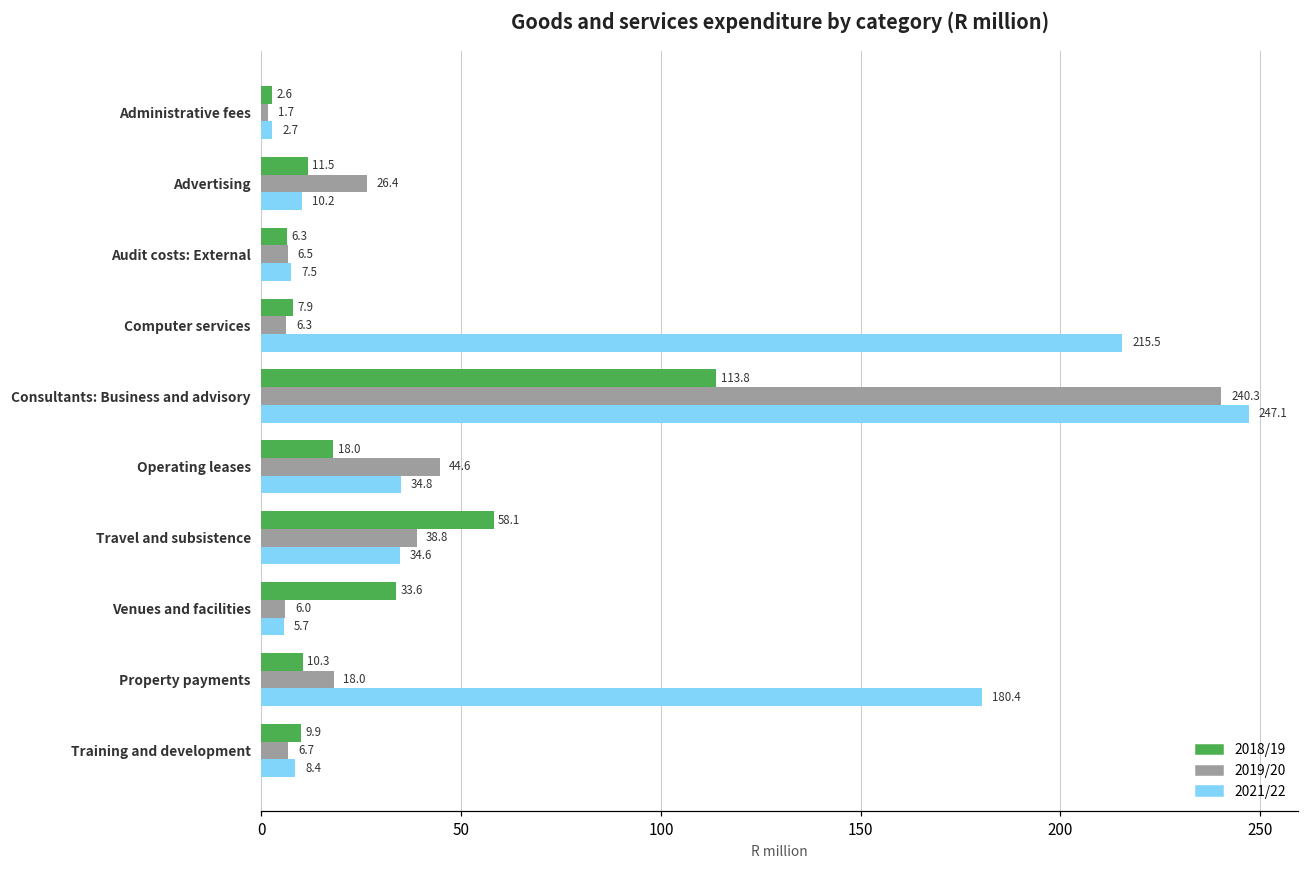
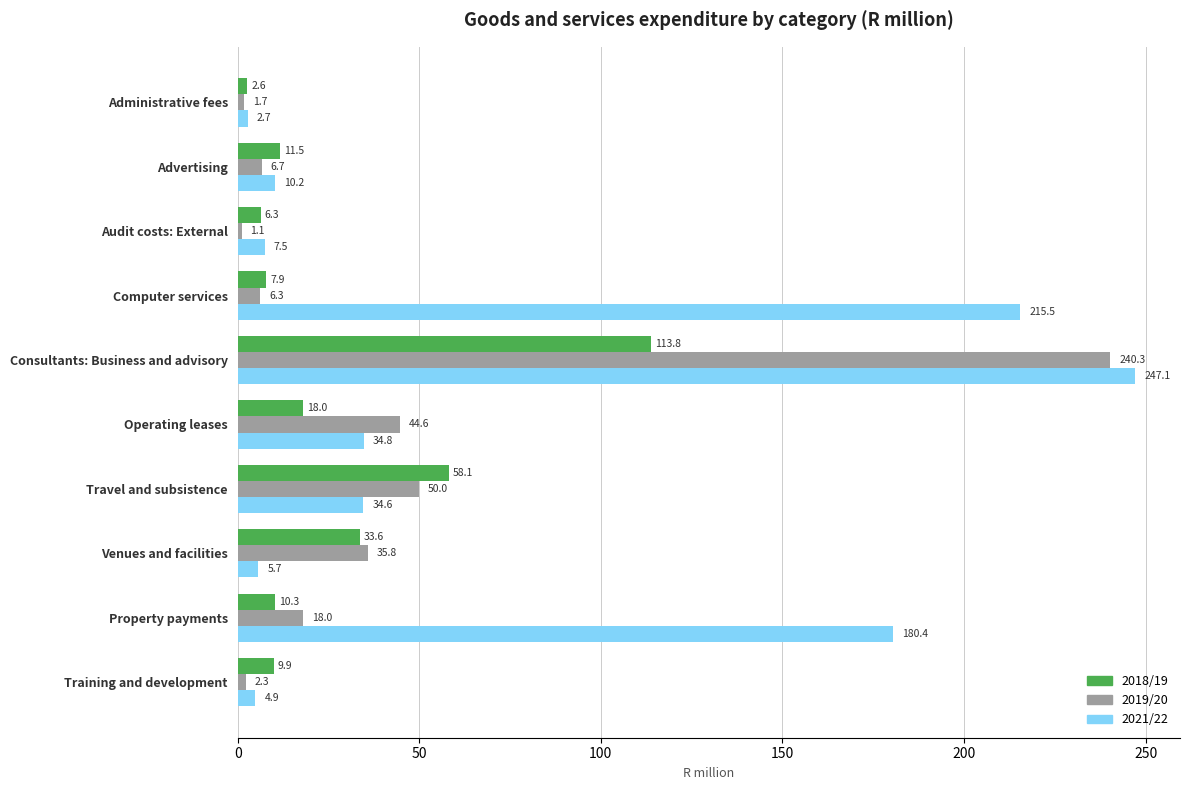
  {
    "2018/19": {
      "Administrative fees": 2.6,
      "Advertising": 11.5,
      "Audit costs: External": 6.3,
      "Computer services": 7.9,
      "Consultants: Business and advisory": 113.8,
      "Operating leases": 18.0,
      "Travel and subsistence": 58.1,
      "Venues and facilities": 33.6,
      "Property payments": 10.3,
      "Training and development": 9.9
    },
    "2019/20": {
      "Administrative fees": 1.7,
-     "Advertising": 26.4,
-     "Audit costs: External": 6.5,
+     "Advertising": 6.7,
+     "Audit costs: External": 1.1,
      "Computer services": 6.3,
      "Consultants: Business and advisory": 240.3,
      "Operating leases": 44.6,
-     "Travel and subsistence": 38.8,
-     "Venues and facilities": 6.0,
+     "Travel and subsistence": 50.0,
+     "Venues and facilities": 35.8,
      "Property payments": 18.0,
-     "Training and development": 6.7
+     "Training and development": 2.3
    },
    "2021/22": {
      "Administrative fees": 2.7,
      "Advertising": 10.2,
      "Audit costs: External": 7.5,
      "Computer services": 215.5,
      "Consultants: Business and advisory": 247.1,
      "Operating leases": 34.8,
      "Travel and subsistence": 34.6,
      "Venues and facilities": 5.7,
      "Property payments": 180.4,
-     "Training and development": 8.4
+     "Training and development": 4.9
    }
  }
